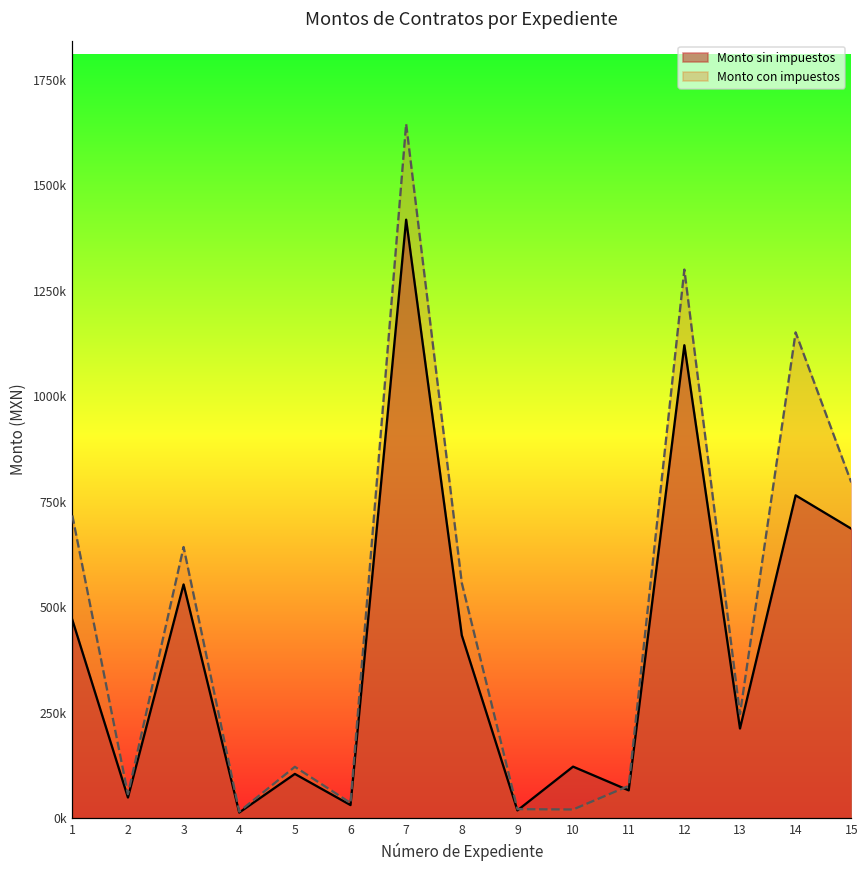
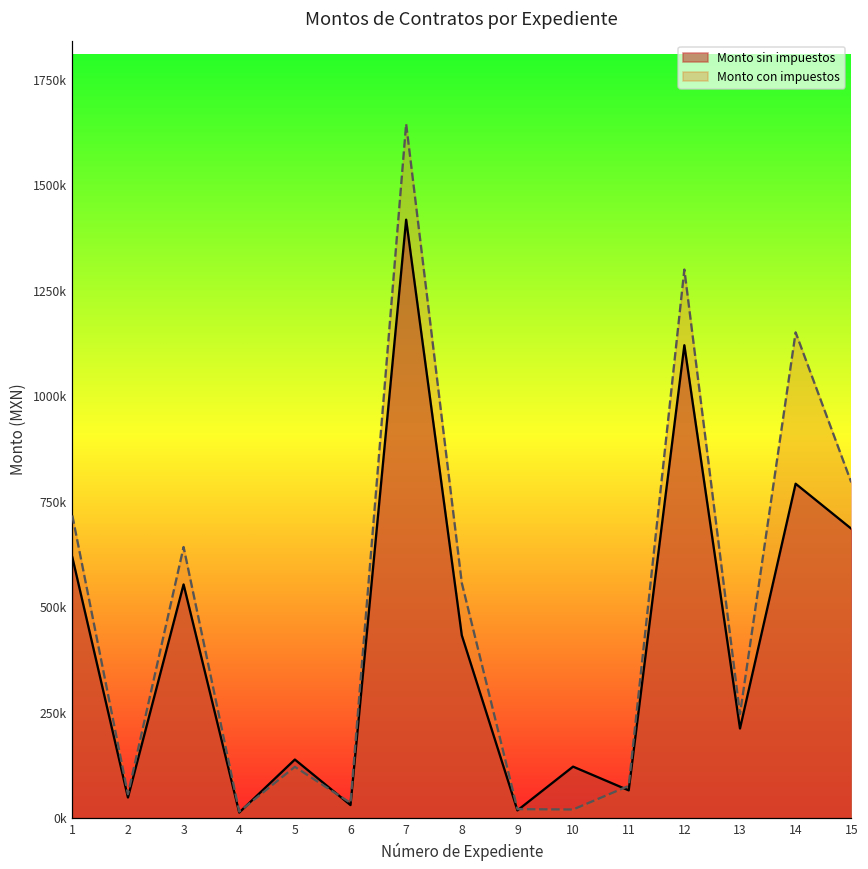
  {
    "Monto sin impuestos": {
-     "1": 470000,
+     "1": 620000,
      "2": 50000,
      "3": 550000,
-     "5": 110000,
+     "5": 140000,
      "7": 1420000,
      "8": 430000,
      "10": 120000,
      "11": 70000,
      "12": 1120000,
      "13": 210000,
-     "14": 770000,
+     "14": 790000,
      "15": 690000
    },
    "Monto con impuestos": {
      "1": 720000,
      "2": 60000,
      "3": 640000,
      "5": 120000,
      "7": 1640000,
      "8": 560000,
      "10": 20000,
      "11": 80000,
      "12": 1300000,
      "13": 250000,
      "14": 1150000,
      "15": 800000
    }
  }
